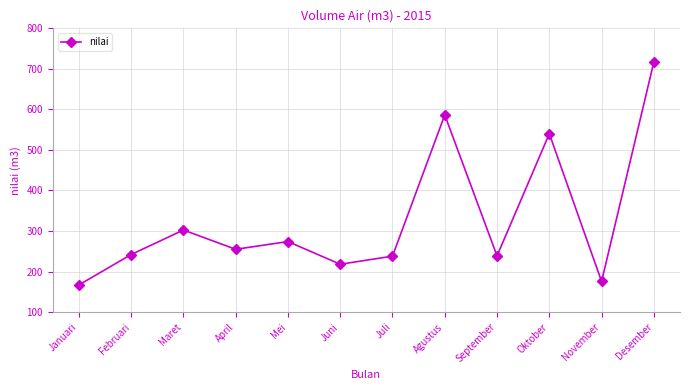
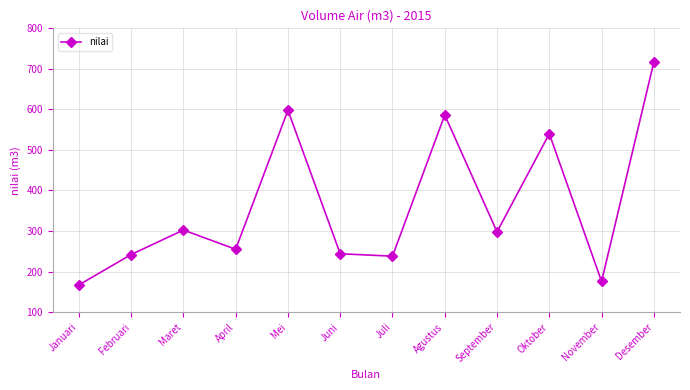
  {
    "Januari": 170,
    "Februari": 240,
    "Maret": 300,
    "April": 260,
-   "Mei": 270,
-   "Juni": 220,
+   "Mei": 600,
+   "Juni": 240,
    "Juli": 240,
    "Agustus": 590,
-   "September": 240,
+   "September": 300,
    "Oktober": 540,
    "November": 180,
    "Desember": 720
  }
